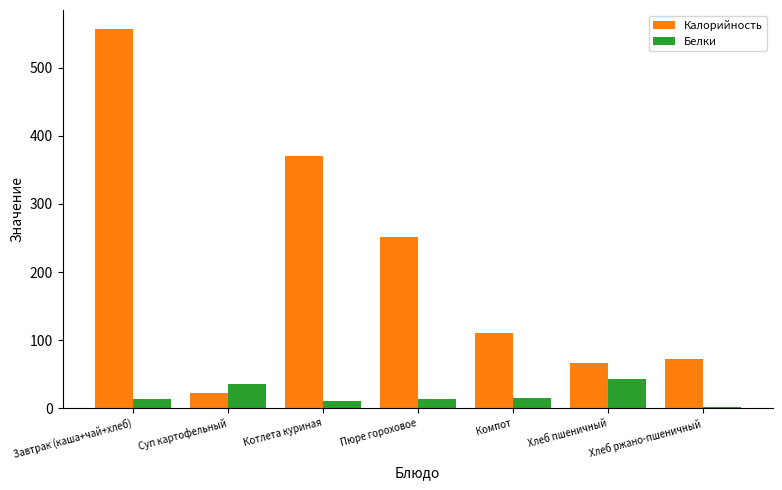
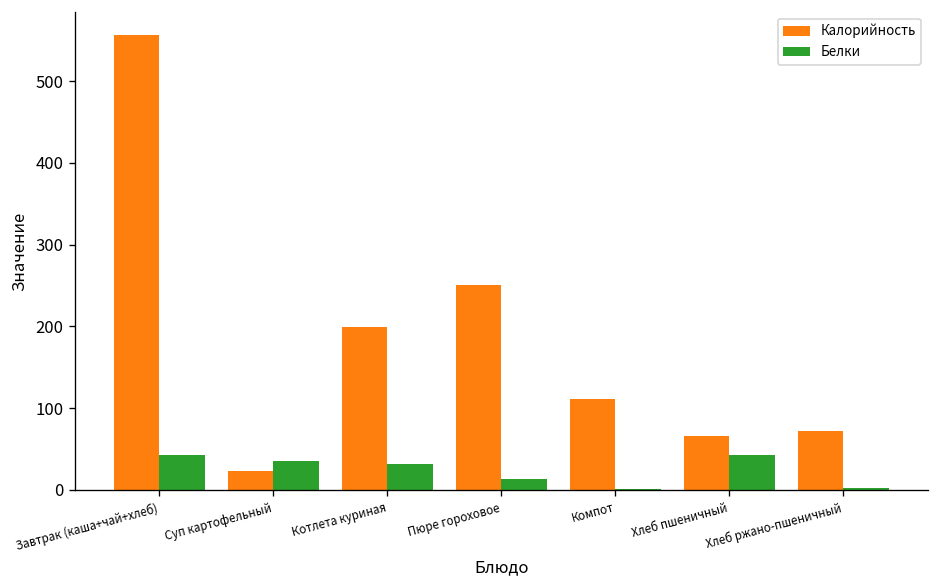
  {
    "Калорийность": {
      "Завтрак (каша+чай+хлеб)": 560,
      "Суп картофельный": 20,
-     "Котлета куриная": 370,
+     "Котлета куриная": 200,
      "Пюре гороховое": 250,
      "Компот": 110,
      "Хлеб пшеничный": 70,
      "Хлеб ржано-пшеничный": 70
    },
    "Белки": {
-     "Завтрак (каша+чай+хлеб)": 10,
+     "Завтрак (каша+чай+хлеб)": 40,
      "Суп картофельный": 40,
-     "Котлета куриная": 10,
+     "Котлета куриная": 30,
      "Пюре гороховое": 10,
-     "Компот": 10,
+     "Компот": 0,
      "Хлеб пшеничный": 40
    }
  }
